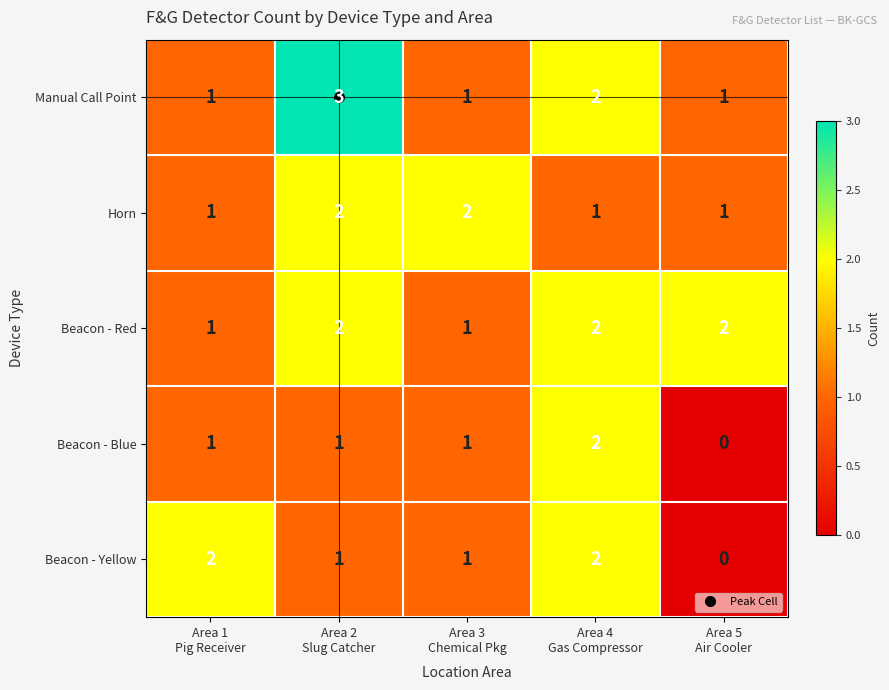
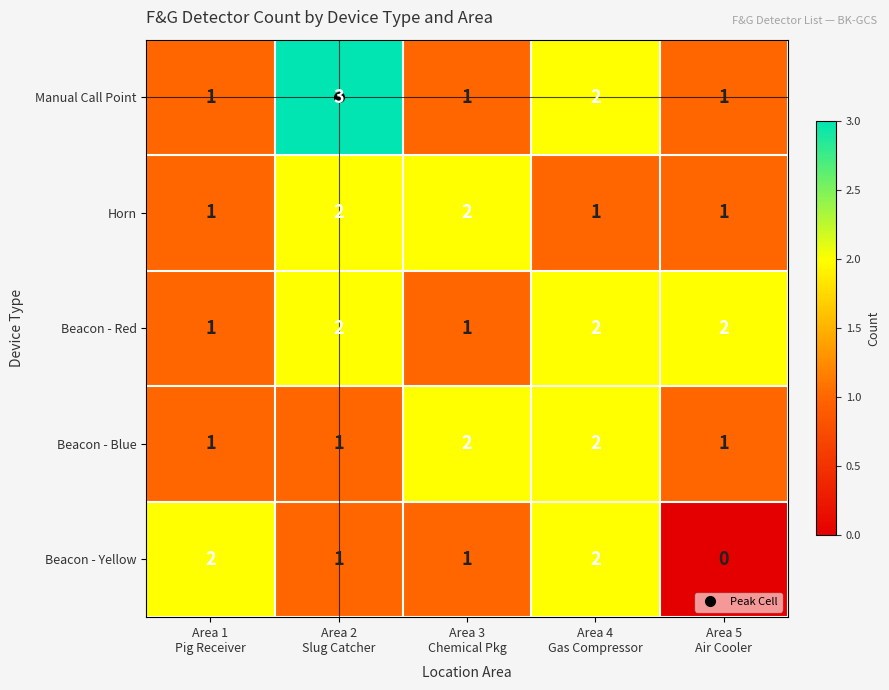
  {
    "Manual Call Point": {
      "Area 1 Pig Receiver": 1,
      "Area 3 Chemical Pkg": 1,
      "Area 4 Gas Compressor": 2,
      "Area 5 Air Cooler": 1
    },
    "Horn": {
      "Area 1 Pig Receiver": 1,
      "Area 2 Slug Catcher": 2,
      "Area 3 Chemical Pkg": 2,
      "Area 4 Gas Compressor": 1,
      "Area 5 Air Cooler": 1
    },
    "Beacon - Red": {
      "Area 1 Pig Receiver": 1,
      "Area 2 Slug Catcher": 2,
      "Area 3 Chemical Pkg": 1,
      "Area 4 Gas Compressor": 2,
      "Area 5 Air Cooler": 2
    },
    "Beacon - Blue": {
      "Area 1 Pig Receiver": 1,
      "Area 2 Slug Catcher": 1,
-     "Area 3 Chemical Pkg": 1,
+     "Area 3 Chemical Pkg": 2,
      "Area 4 Gas Compressor": 2,
-     "Area 5 Air Cooler": 0
+     "Area 5 Air Cooler": 1
    },
    "Beacon - Yellow": {
      "Area 1 Pig Receiver": 2,
      "Area 2 Slug Catcher": 1,
      "Area 3 Chemical Pkg": 1,
      "Area 4 Gas Compressor": 2,
      "Area 5 Air Cooler": 0
    }
  }
